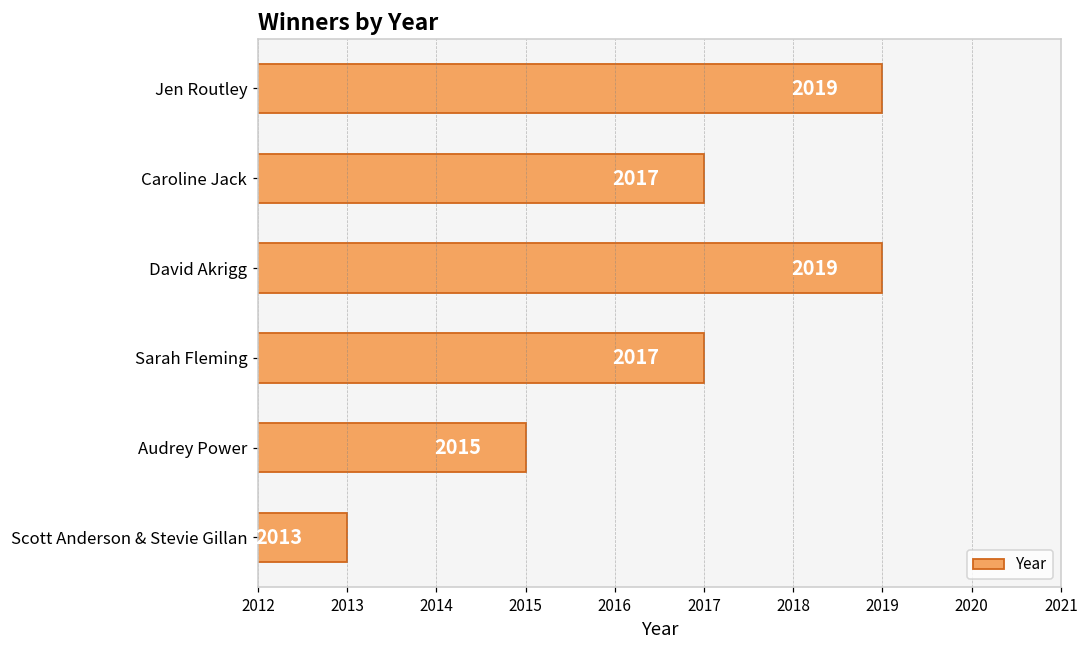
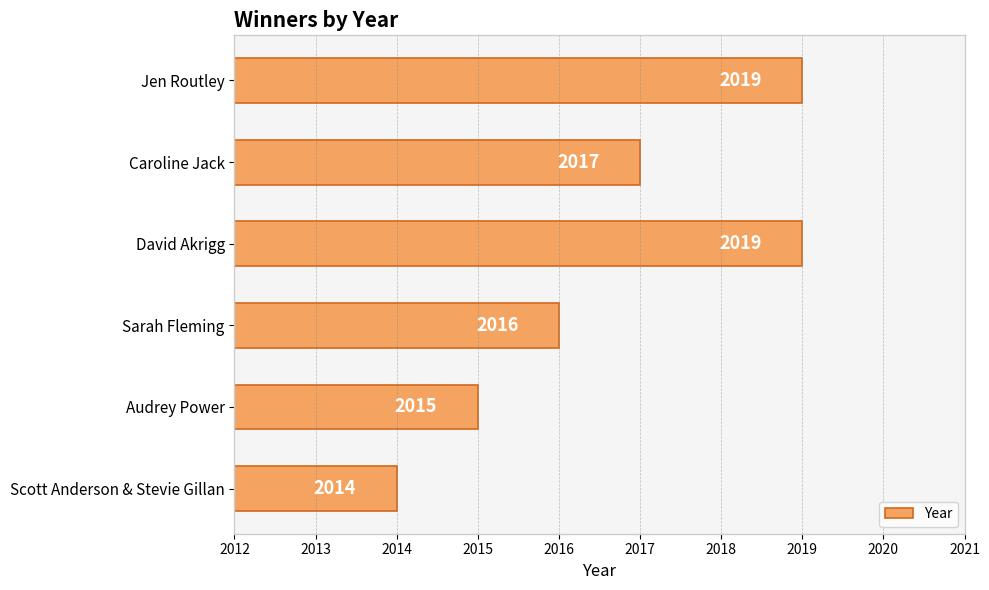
  {
    "Jen Routley": 2019,
    "Caroline Jack": 2017,
    "David Akrigg": 2019,
-   "Sarah Fleming": 2017,
+   "Sarah Fleming": 2016,
    "Audrey Power": 2015,
-   "Scott Anderson & Stevie Gillan": 2013
+   "Scott Anderson & Stevie Gillan": 2014
  }
